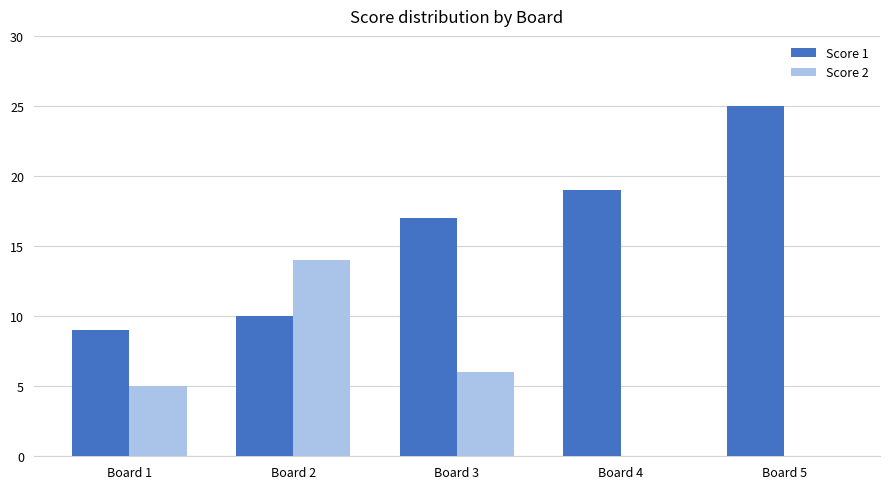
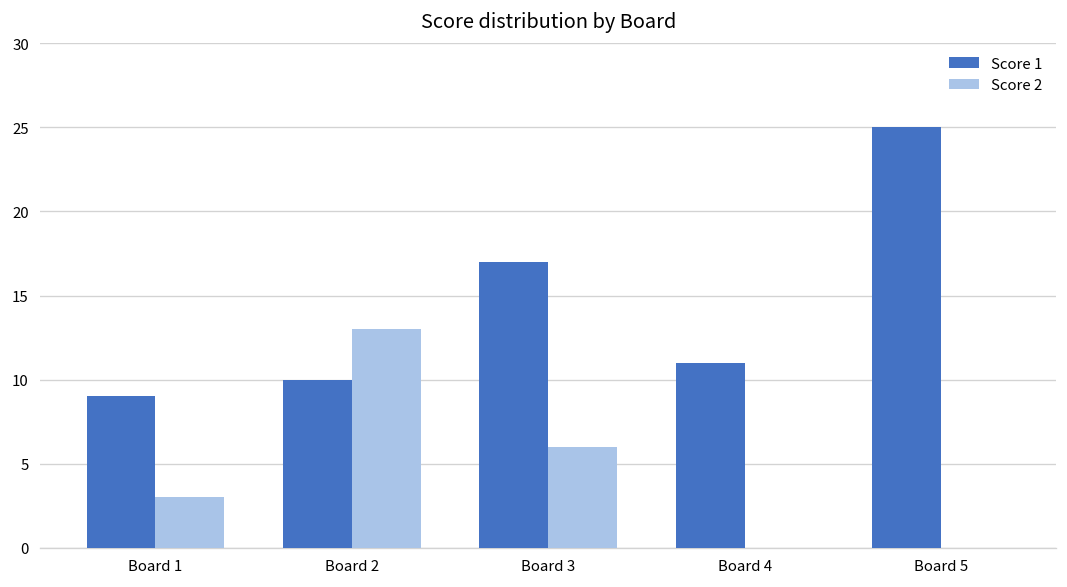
  {
    "Score 1": {
      "Board 1": 9,
      "Board 2": 10,
      "Board 3": 17,
-     "Board 4": 19,
+     "Board 4": 11,
      "Board 5": 25
    },
    "Score 2": {
-     "Board 1": 5,
-     "Board 2": 14,
+     "Board 1": 3,
+     "Board 2": 13,
      "Board 3": 6,
      "Board 4": 0,
      "Board 5": 0
    }
  }
